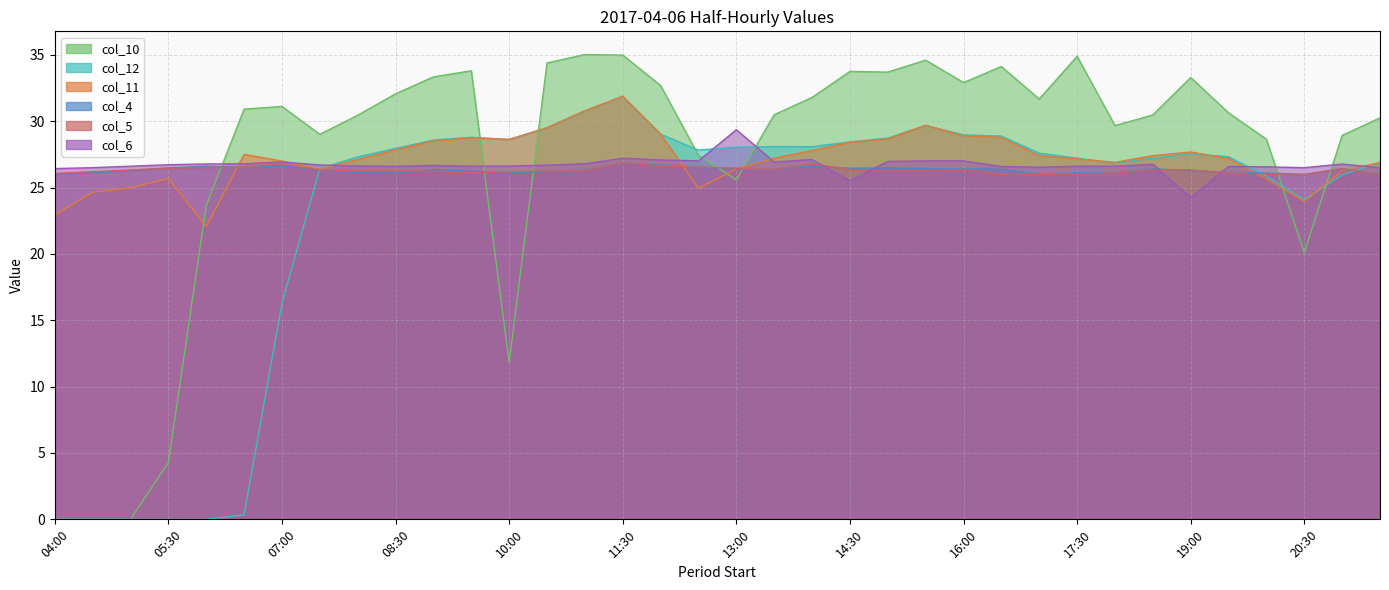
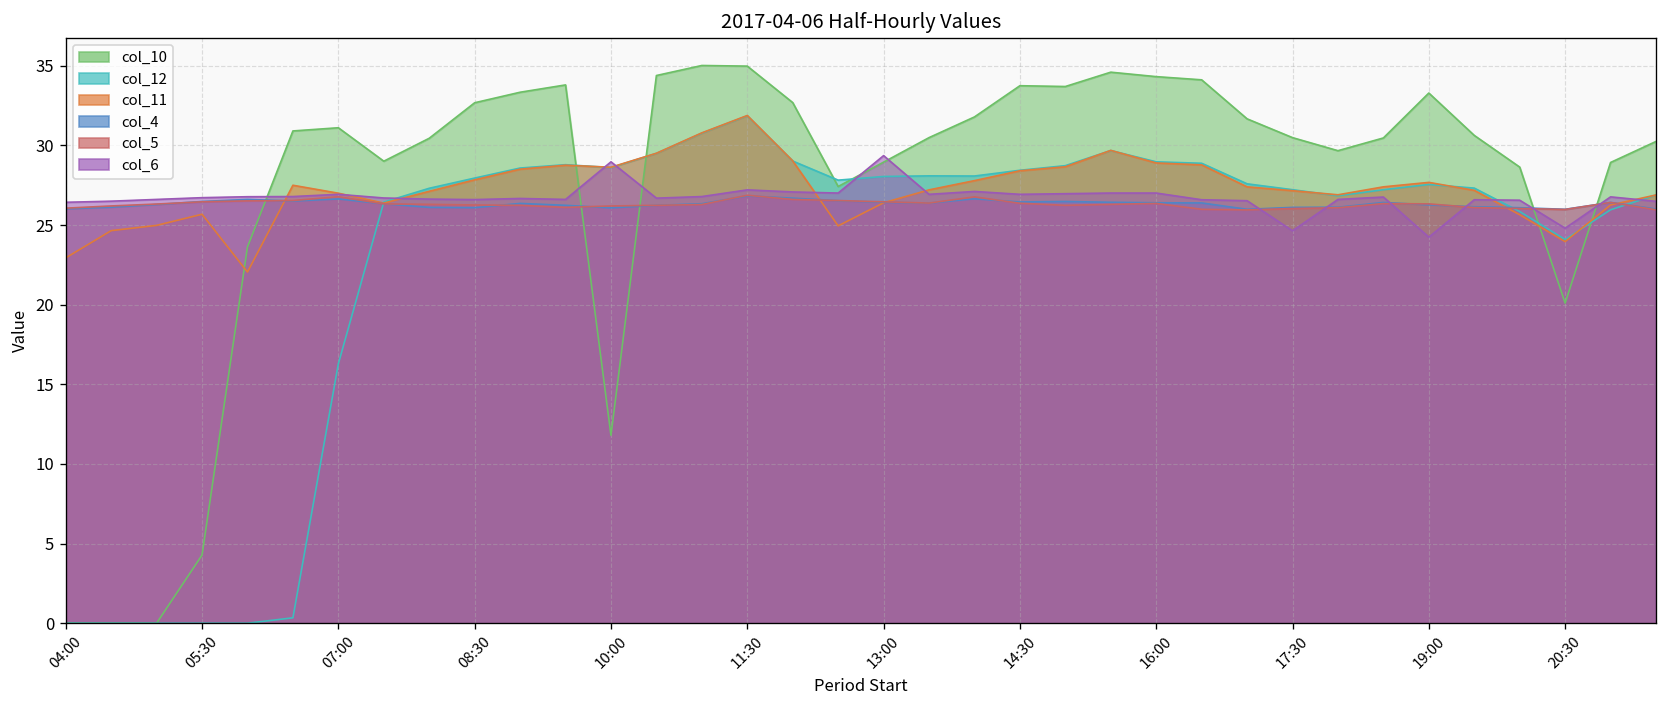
  {
    "col_10": {
      "05:30": 4.3,
      "07:00": 31.1,
-     "08:30": 32.1,
+     "08:30": 32.7,
      "10:00": 11.8,
      "11:30": 35.0,
-     "13:00": 25.6,
+     "13:00": 29.0,
      "14:30": 33.8,
-     "16:00": 32.9,
-     "17:30": 34.9,
+     "16:00": 34.3,
+     "17:30": 30.5,
      "19:00": 33.3,
      "20:30": 20.1
    },
    "col_6": {
      "04:00": 26.4,
      "05:30": 26.7,
      "08:30": 26.6,
-     "10:00": 26.6,
+     "10:00": 29.0,
      "11:30": 27.2,
      "13:00": 29.4,
-     "14:30": 25.5,
+     "14:30": 26.9,
      "16:00": 27.0,
-     "17:30": 26.6,
+     "17:30": 24.6,
      "19:00": 24.2,
-     "20:30": 26.5
+     "20:30": 24.8
    }
  }
